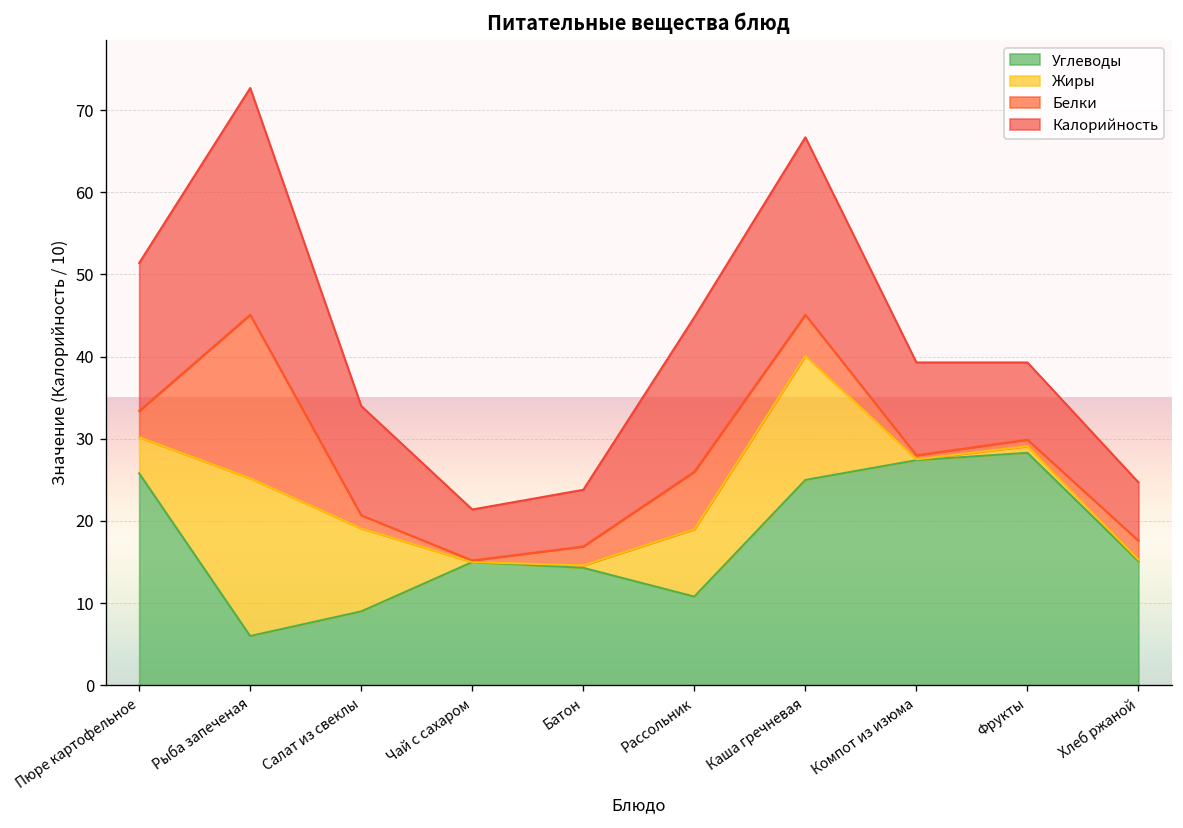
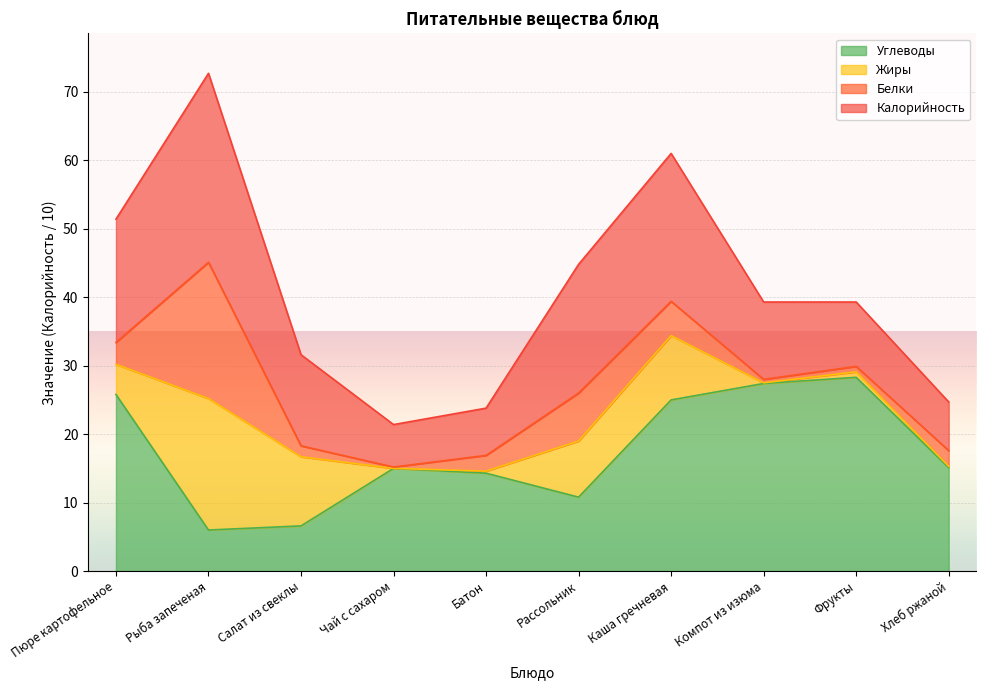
  {
    "Углеводы": {
      "Пюре картофельное": 26,
      "Рыба запеченая": 6,
-     "Салат из свеклы": 9,
+     "Салат из свеклы": 7,
      "Рассольник": 11,
      "Каша гречневая": 25,
      "Фрукты": 28
    },
    "Жиры": {
      "Пюре картофельное": 4,
      "Рыба запеченая": 19,
      "Салат из свеклы": 10,
      "Рассольник": 8,
-     "Каша гречневая": 15,
+     "Каша гречневая": 9,
      "Фрукты": 1
    }
  }
